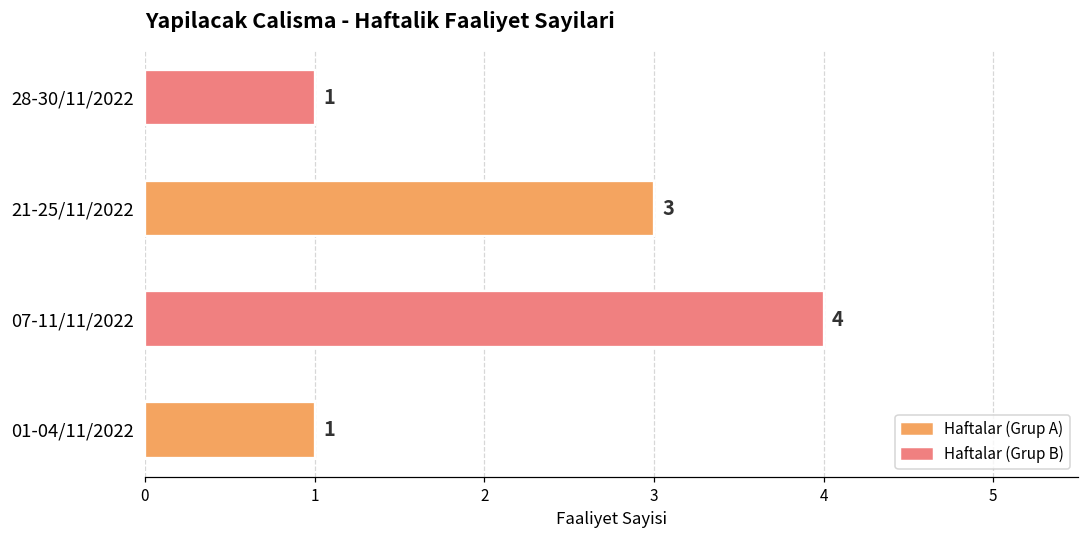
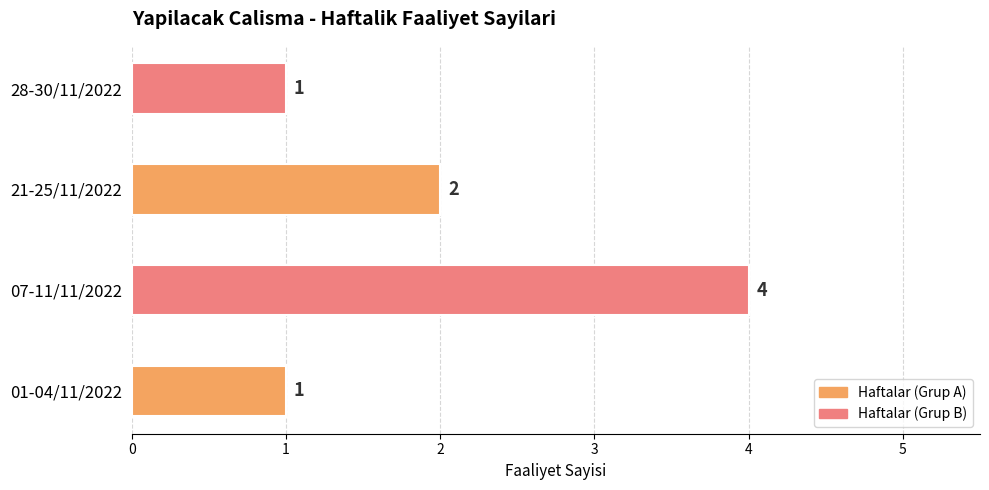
  {
    "28-30/11/2022": 1,
-   "21-25/11/2022": 3,
+   "21-25/11/2022": 2,
    "07-11/11/2022": 4,
    "01-04/11/2022": 1
  }
